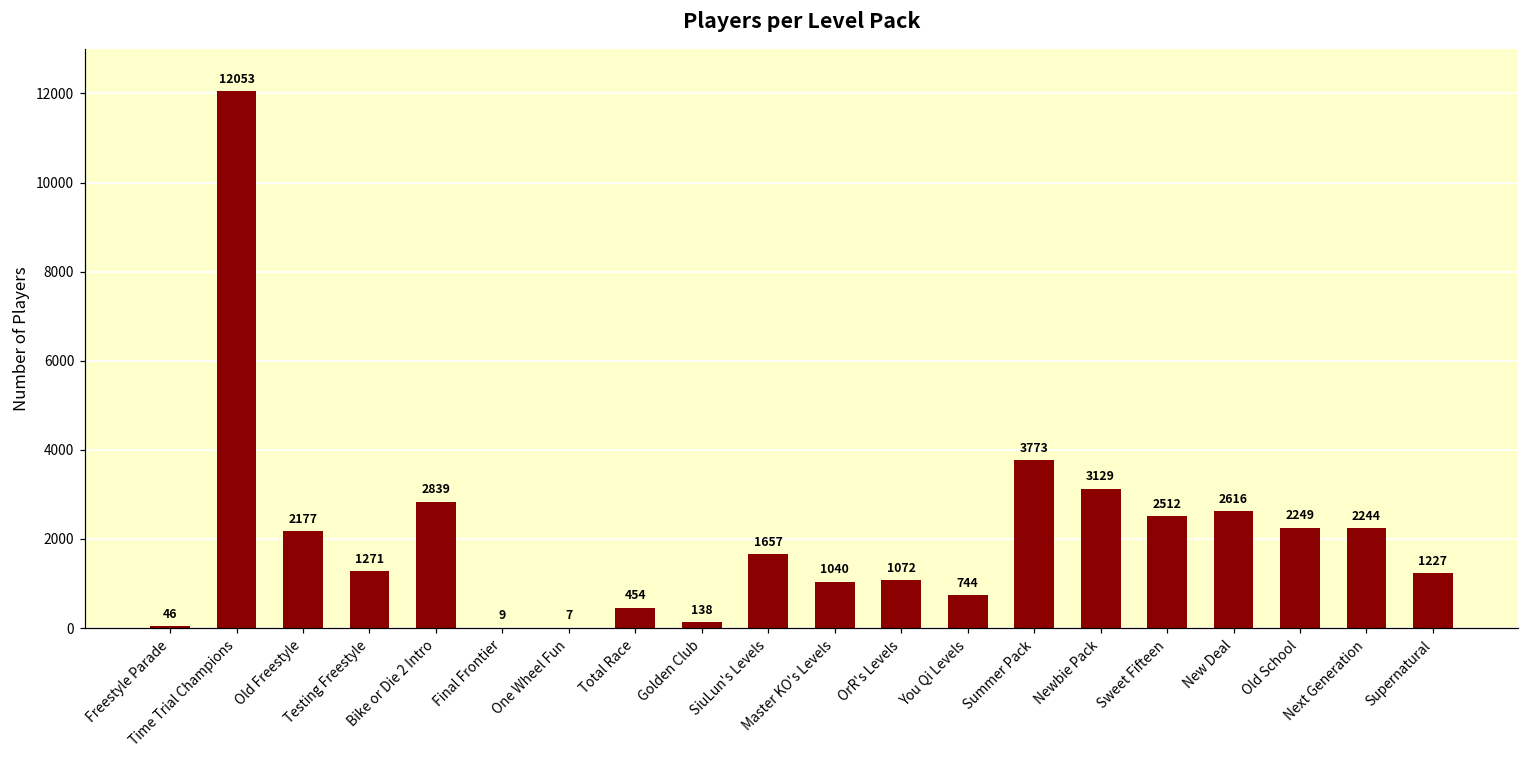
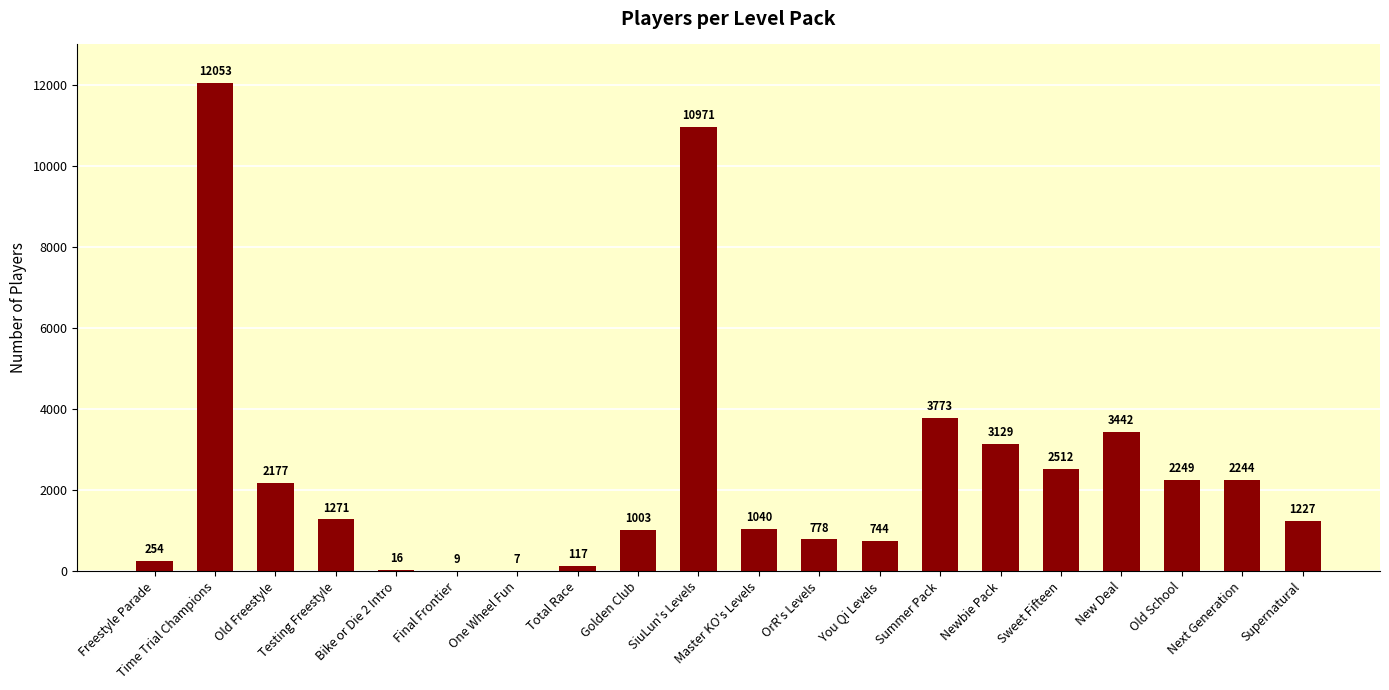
  {
-   "Freestyle Parade": 46,
+   "Freestyle Parade": 254,
    "Time Trial Champions": 12053,
    "Old Freestyle": 2177,
    "Testing Freestyle": 1271,
-   "Bike or Die 2 Intro": 2839,
+   "Bike or Die 2 Intro": 16,
    "Final Frontier": 9,
    "One Wheel Fun": 7,
-   "Total Race": 454,
-   "Golden Club": 138,
-   "SiuLun's Levels": 1657,
+   "Total Race": 117,
+   "Golden Club": 1003,
+   "SiuLun's Levels": 10971,
    "Master KO's Levels": 1040,
-   "OrR's Levels": 1072,
+   "OrR's Levels": 778,
    "You Qi Levels": 744,
    "Summer Pack": 3773,
    "Newbie Pack": 3129,
    "Sweet Fifteen": 2512,
-   "New Deal": 2616,
+   "New Deal": 3442,
    "Old School": 2249,
    "Next Generation": 2244,
    "Supernatural": 1227
  }
